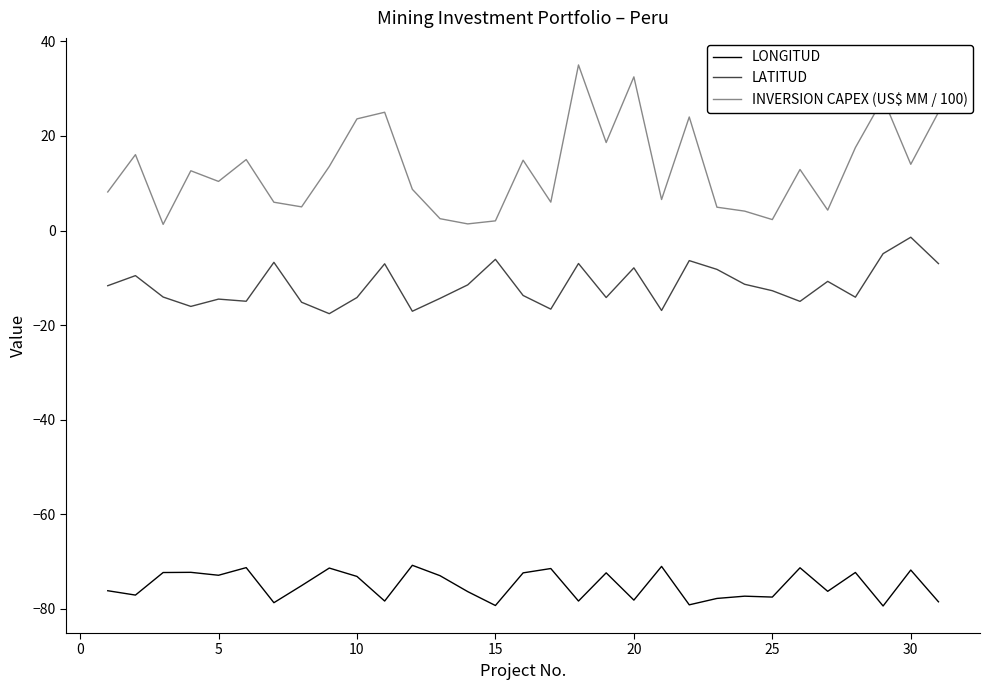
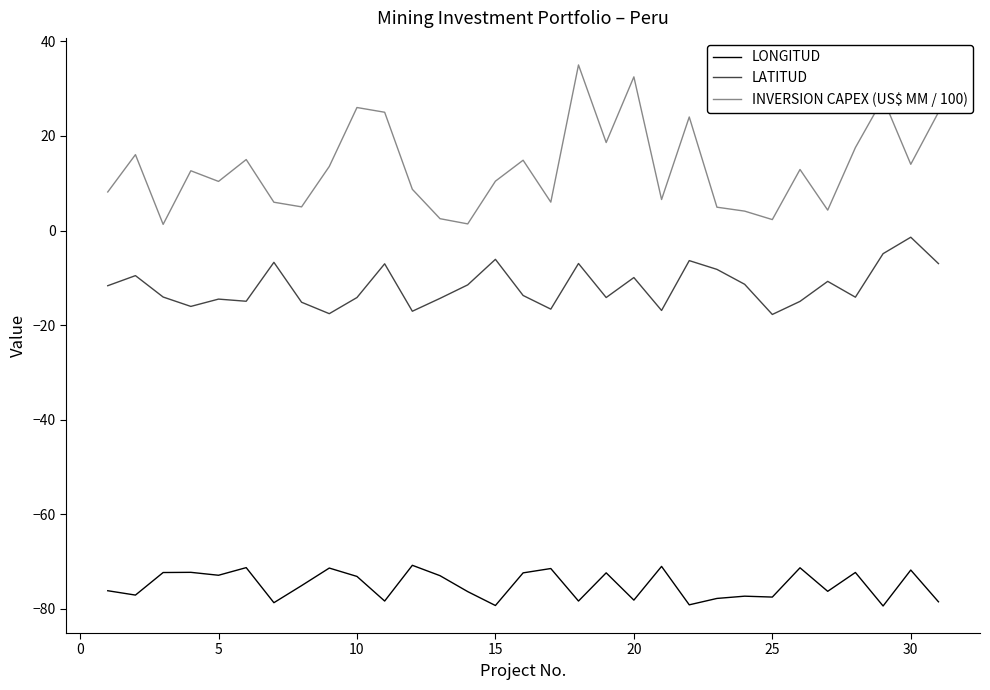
  {
    "LONGITUD": {
      "5": -73,
      "10": -73,
      "15": -79,
      "20": -78,
      "25": -77,
      "30": -72
    },
    "LATITUD": {
      "5": -14,
      "10": -14,
      "15": -6,
-     "20": -8,
-     "25": -13,
+     "20": -10,
+     "25": -18,
      "30": -1
    },
    "INVERSION CAPEX (US$ MM / 100)": {
      "5": 10,
-     "10": 24,
-     "15": 2,
+     "10": 26,
+     "15": 10,
      "20": 32,
      "25": 2,
      "30": 14
    }
  }
